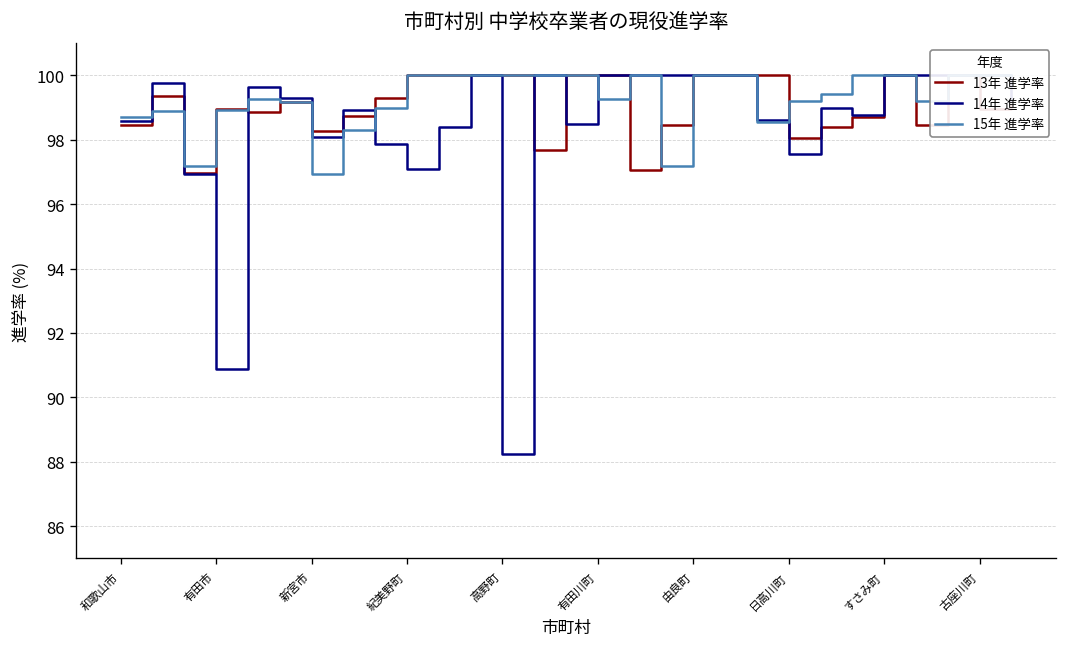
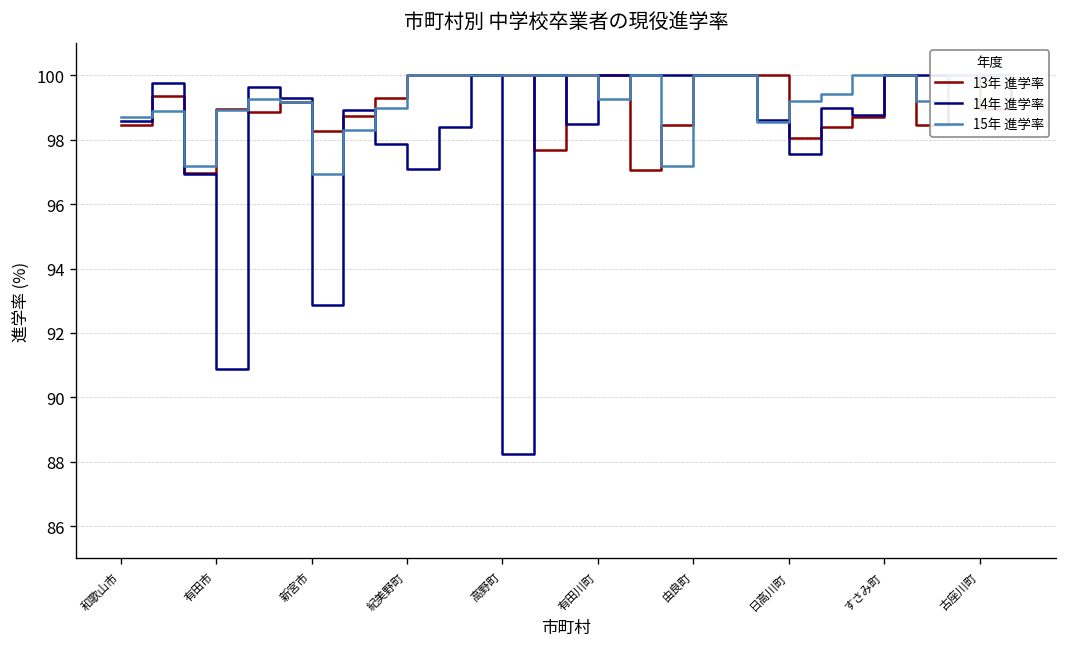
  {
    "13年 進学率": {
      "和歌山市": 98.5,
      "新宮市": 98.3,
      "日高川町": 98.1
    },
    "14年 進学率": {
      "和歌山市": 98.6,
      "有田市": 90.9,
-     "新宮市": 98.1,
+     "新宮市": 92.9,
      "紀美野町": 97.1,
      "高野町": 88.2,
      "日高川町": 97.6
    },
    "15年 進学率": {
      "和歌山市": 98.7,
      "新宮市": 97.0,
      "有田川町": 99.3,
      "日高川町": 99.2
    }
  }
